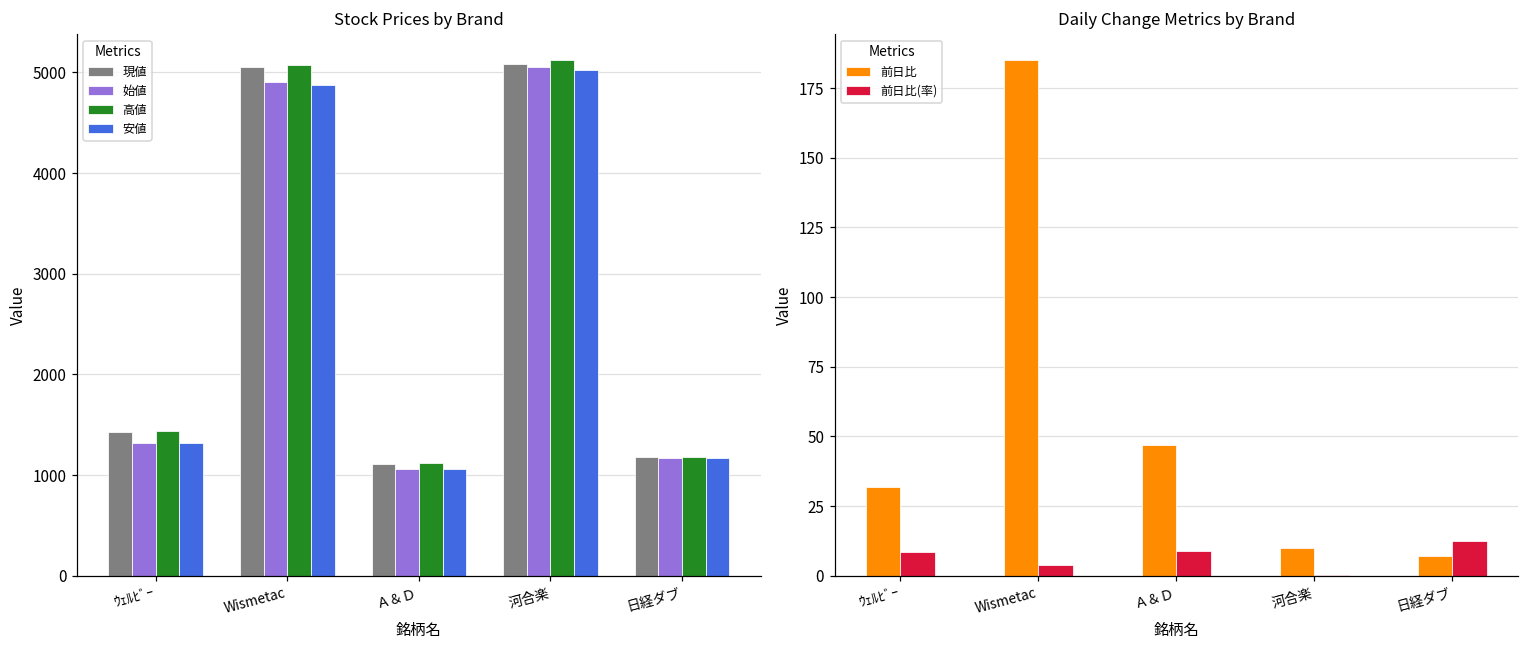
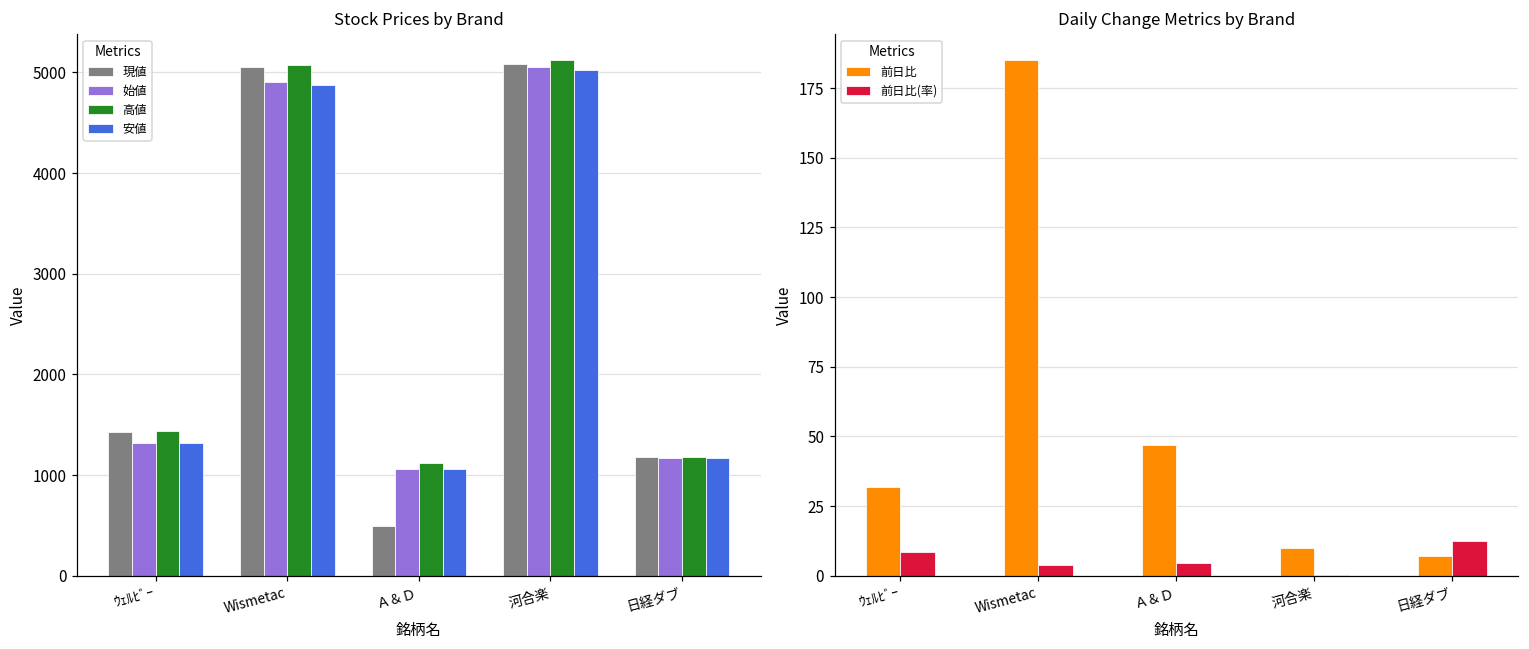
  {
    "Stock Prices by Brand": {
      "現値": {
        "ｳｪﾙﾋﾞｰ": 1400,
        "Wismetac": 5100,
-       "Ａ＆Ｄ": 1100,
+       "Ａ＆Ｄ": 500,
        "河合楽": 5100,
        "日経ダブ": 1200
      },
      "始値": {
        "ｳｪﾙﾋﾞｰ": 1300,
        "Wismetac": 4900,
        "Ａ＆Ｄ": 1100,
        "河合楽": 5100,
        "日経ダブ": 1200
      },
      "高値": {
        "ｳｪﾙﾋﾞｰ": 1400,
        "Wismetac": 5100,
        "Ａ＆Ｄ": 1100,
        "河合楽": 5100,
        "日経ダブ": 1200
      },
      "安値": {
        "ｳｪﾙﾋﾞｰ": 1300,
        "Wismetac": 4900,
        "Ａ＆Ｄ": 1100,
        "河合楽": 5000,
        "日経ダブ": 1200
      }
    },
    "Daily Change Metrics by Brand": {
      "前日比": {
        "ｳｪﾙﾋﾞｰ": 32,
        "Wismetac": 185,
        "Ａ＆Ｄ": 47,
        "河合楽": 10,
        "日経ダブ": 7
      },
      "前日比(率)": {
        "ｳｪﾙﾋﾞｰ": 8,
        "Wismetac": 4,
-       "Ａ＆Ｄ": 9,
+       "Ａ＆Ｄ": 4,
        "日経ダブ": 12
      }
    }
  }
